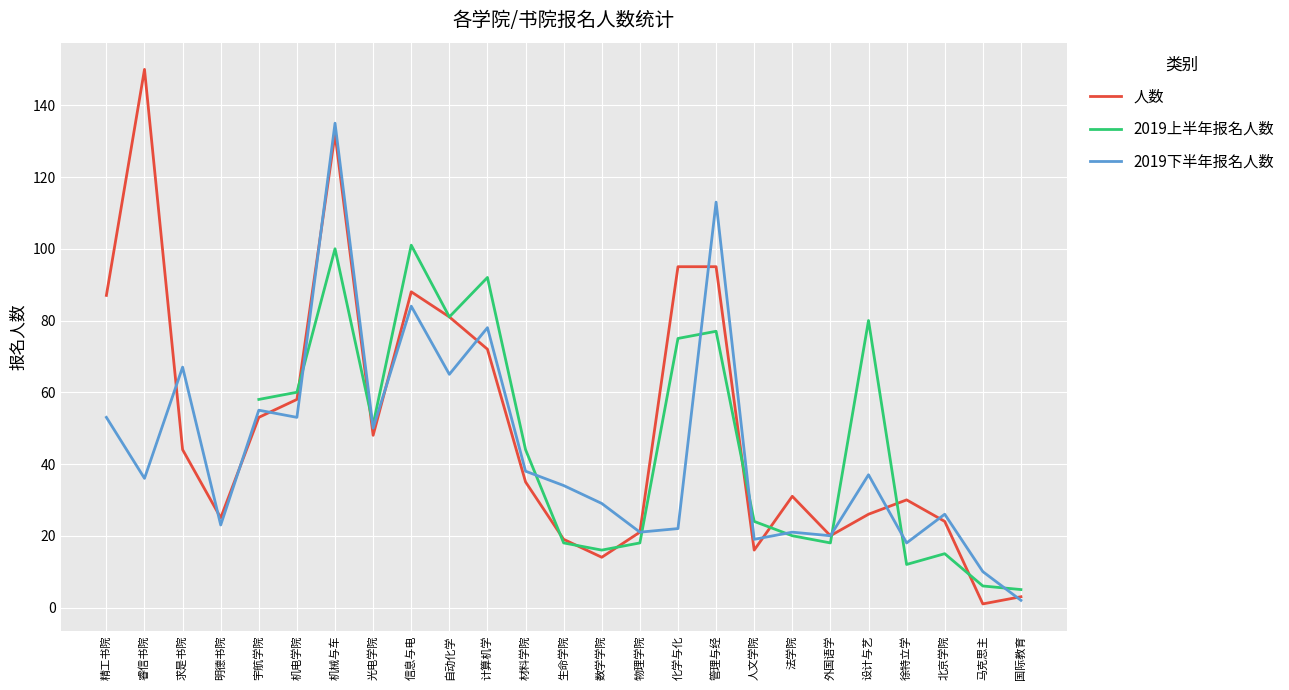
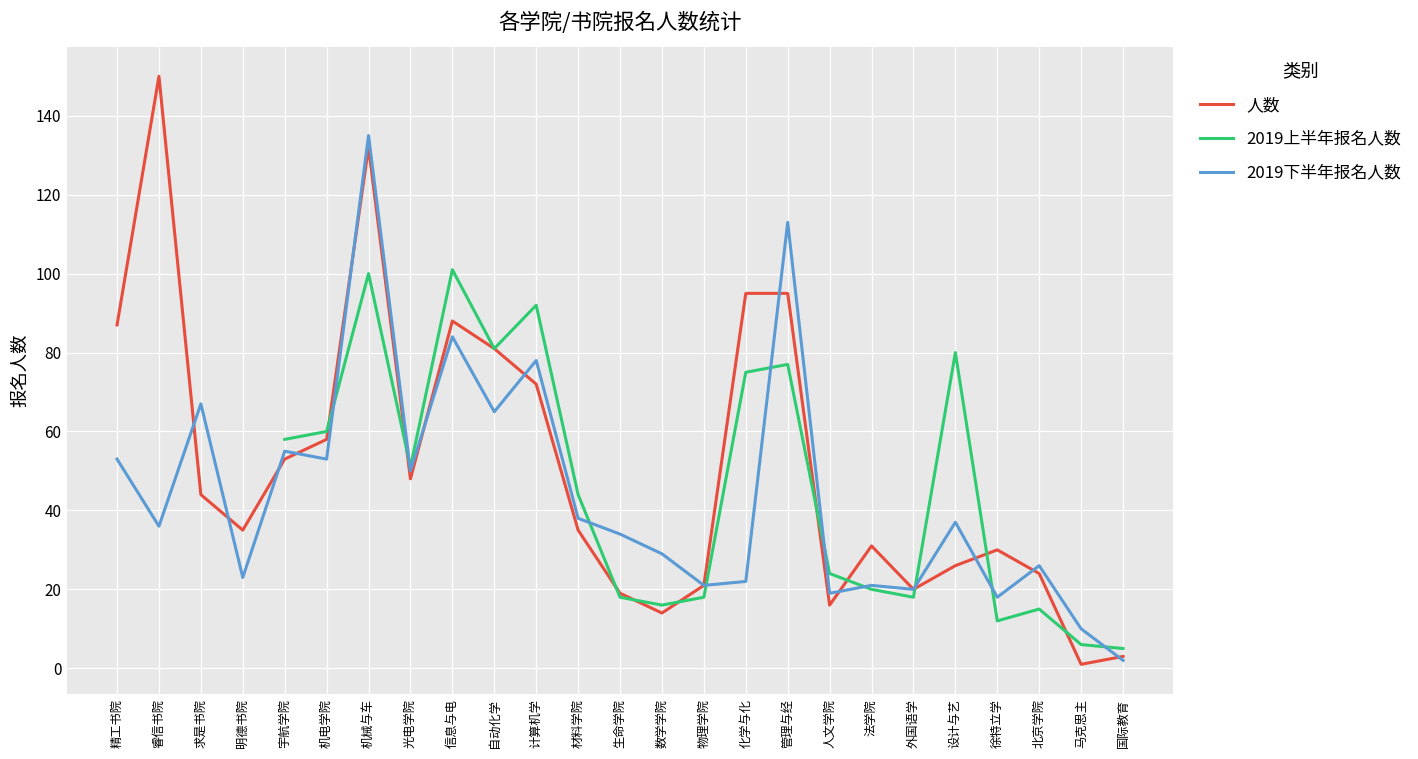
  {
    "人数": {
      "精工书院": 87,
      "睿信书院": 150,
      "求是书院": 44,
-     "明德书院": 25,
+     "明德书院": 35,
      "宇航学院": 53,
      "机电学院": 58,
      "机械与车": 132,
      "光电学院": 48,
      "信息与电": 88,
      "计算机学": 72,
      "材料学院": 35,
      "生命学院": 19,
      "数学学院": 14,
      "化学与化": 95,
      "管理与经": 95,
      "人文学院": 16,
      "法学院": 31,
      "设计与艺": 26,
      "徐特立学": 30,
      "北京学院": 24,
      "马克思主": 1,
      "国际教育": 3
    },
    "2019上半年报名人数": {
      "宇航学院": 58,
      "机电学院": 60,
      "机械与车": 100,
      "光电学院": 51,
      "信息与电": 101,
      "计算机学": 92,
      "材料学院": 44,
      "生命学院": 18,
      "数学学院": 16,
      "物理学院": 18,
      "化学与化": 75,
      "管理与经": 77,
      "人文学院": 24,
      "法学院": 20,
      "外国语学": 18,
      "设计与艺": 80,
      "徐特立学": 12,
      "北京学院": 15,
      "马克思主": 6,
      "国际教育": 5
    },
    "2019下半年报名人数": {
      "精工书院": 53,
      "睿信书院": 36,
      "求是书院": 67,
      "明德书院": 23,
      "宇航学院": 55,
      "机电学院": 53,
      "机械与车": 135,
      "光电学院": 50,
      "信息与电": 84,
      "自动化学": 65,
      "计算机学": 78,
      "材料学院": 38,
      "生命学院": 34,
      "数学学院": 29,
      "化学与化": 22,
      "管理与经": 113,
      "人文学院": 19,
      "法学院": 21,
      "设计与艺": 37,
      "徐特立学": 18,
      "北京学院": 26,
      "马克思主": 10,
      "国际教育": 2
    }
  }
